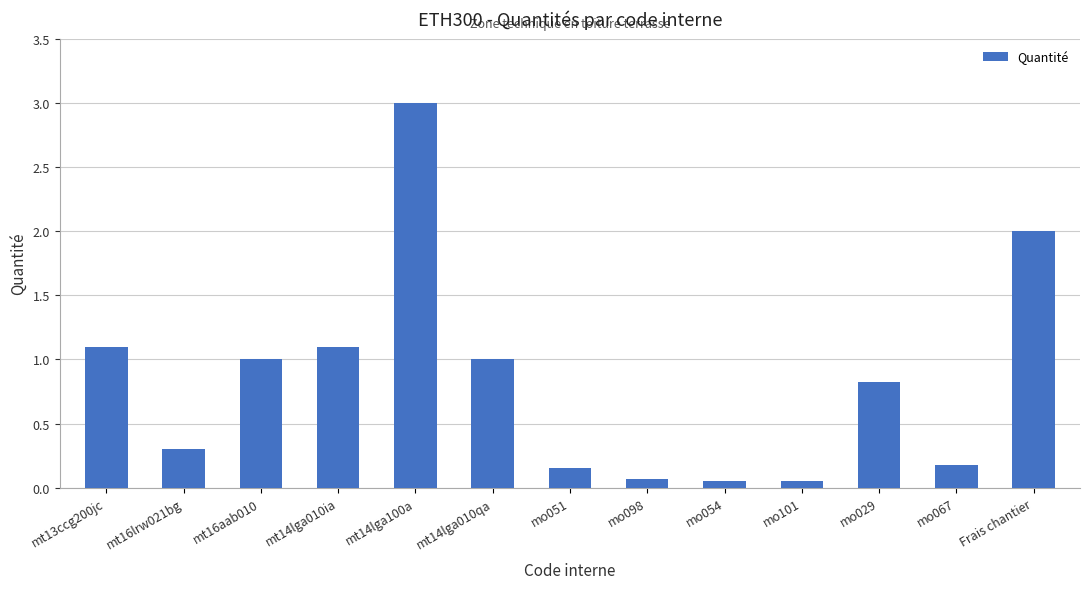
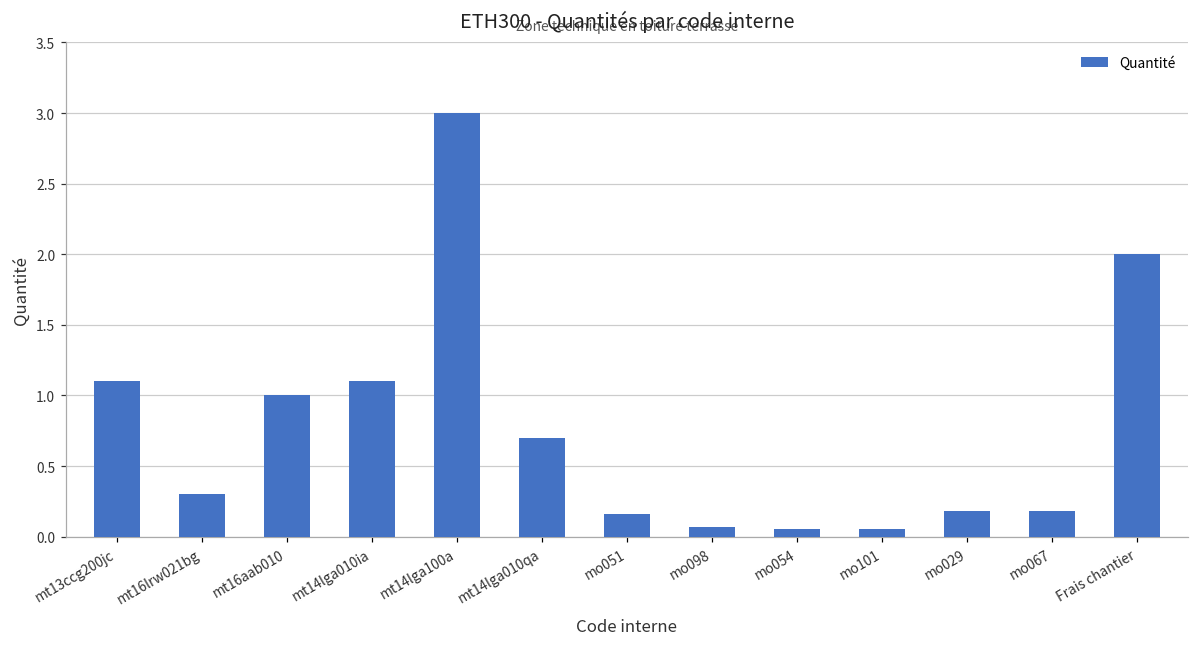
  {
    "mt13ccg200jc": 1.10,
    "mt16lrw021bg": 0.30,
    "mt16aab010": 1.00,
    "mt14lga010ia": 1.10,
    "mt14lga100a": 3.00,
-   "mt14lga010qa": 1.0,
+   "mt14lga010qa": 0.7,
    "mo051": 0.16,
    "mo098": 0.07,
    "mo054": 0.05,
    "mo101": 0.05,
-   "mo029": 0.82,
+   "mo029": 0.18,
    "mo067": 0.18,
    "Frais chantier": 2.00
  }
